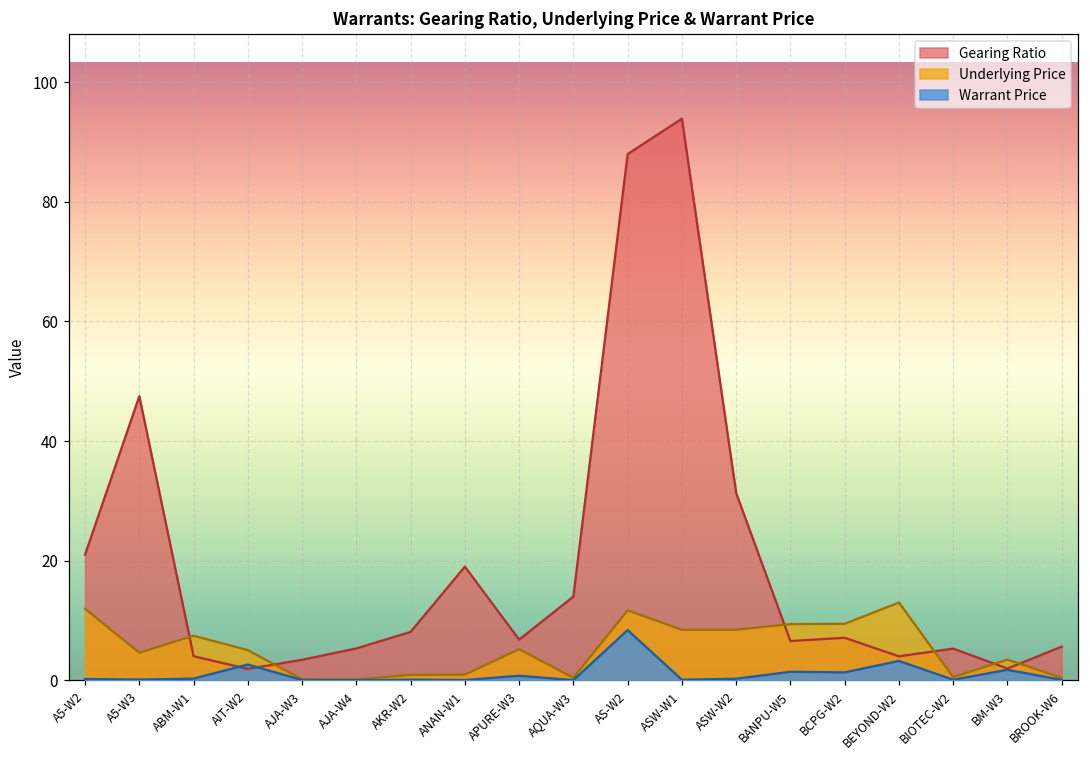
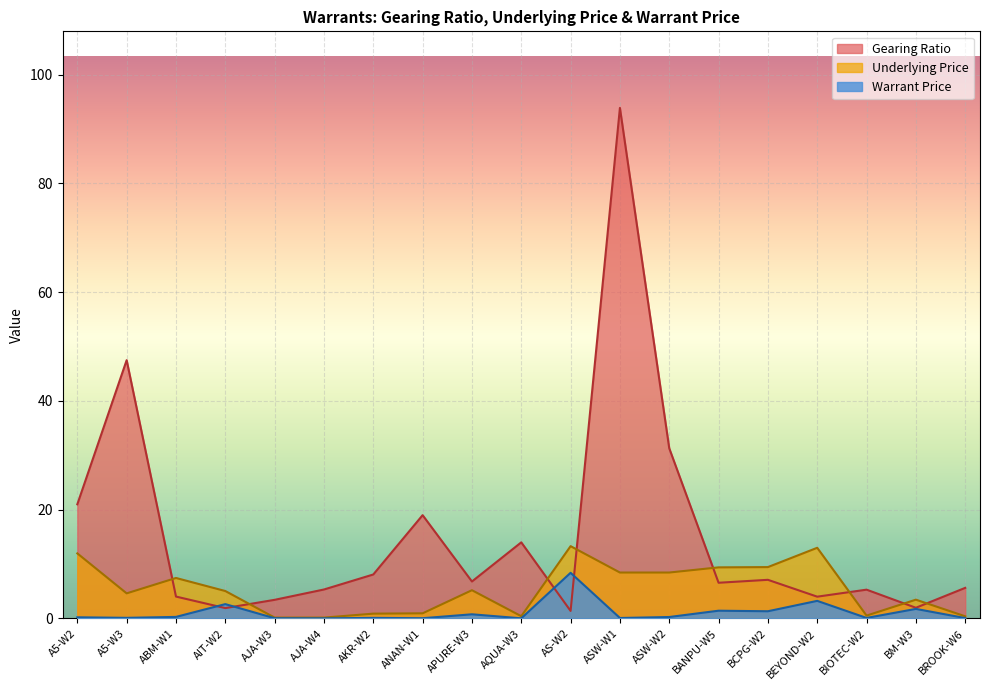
  {
    "Gearing Ratio": {
      "A5-W2": 21,
      "A5-W3": 48,
      "ABM-W1": 4,
      "AIT-W2": 2,
      "AJA-W3": 3,
      "AJA-W4": 5,
      "AKR-W2": 8,
      "ANAN-W1": 19,
      "APURE-W3": 7,
      "AQUA-W3": 14,
-     "AS-W2": 88,
+     "AS-W2": 1,
      "ASW-W1": 94,
      "ASW-W2": 31,
      "BANPU-W5": 7,
      "BCPG-W2": 7,
      "BEYOND-W2": 4,
      "BIOTEC-W2": 5,
      "BROOK-W6": 6
    },
    "Underlying Price": {
      "A5-W2": 12,
      "A5-W3": 5,
      "ABM-W1": 7,
      "AIT-W2": 5,
      "AKR-W2": 1,
      "ANAN-W1": 1,
      "APURE-W3": 5,
-     "AS-W2": 12,
+     "AS-W2": 13,
      "ASW-W1": 8,
      "ASW-W2": 8,
      "BANPU-W5": 9,
      "BCPG-W2": 9,
      "BEYOND-W2": 13,
      "BM-W3": 3
    },
    "Warrant Price": {
      "A5-W2": 0,
      "A5-W3": 0,
      "ABM-W1": 0,
      "AIT-W2": 3,
      "AKR-W2": 0,
      "ANAN-W1": 0,
      "APURE-W3": 1,
      "AS-W2": 8,
      "ASW-W1": 0,
      "ASW-W2": 0,
      "BANPU-W5": 1,
      "BCPG-W2": 1,
      "BEYOND-W2": 3
    }
  }
